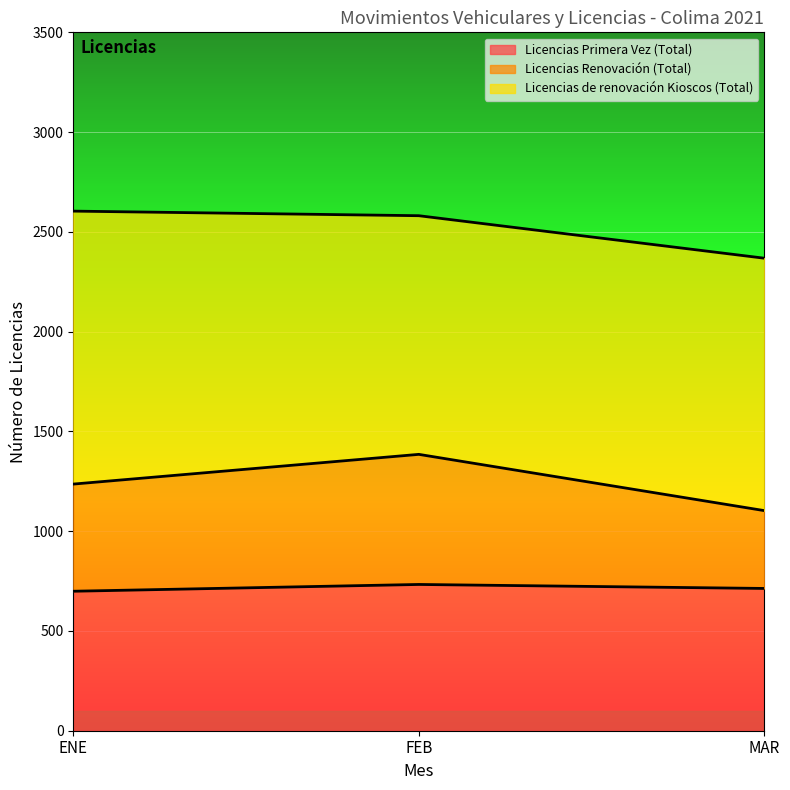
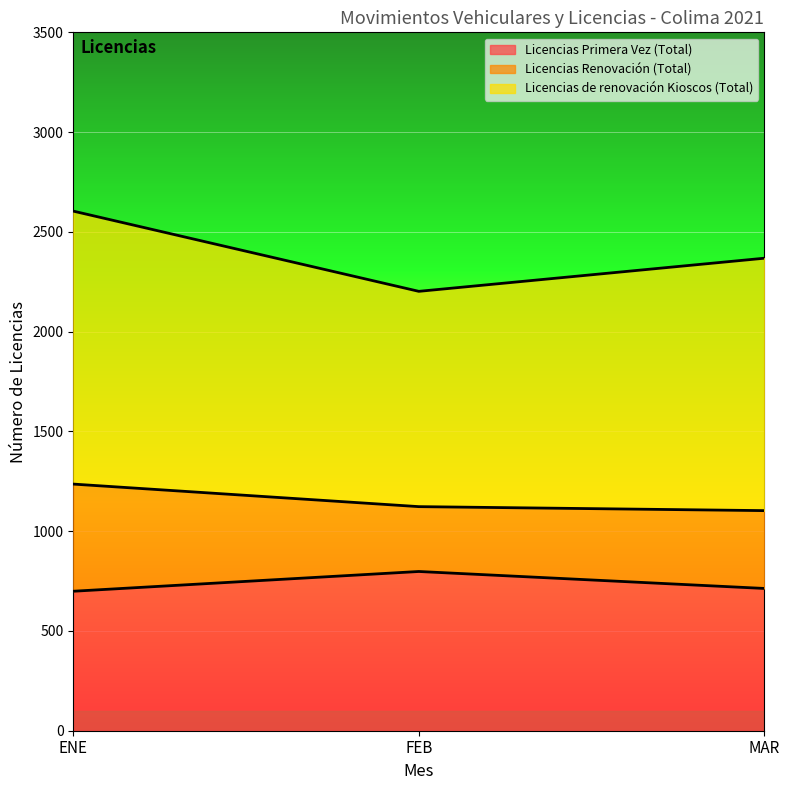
  {
    "Licencias Primera Vez (Total)": {
      "ENE": 700,
-     "FEB": 730,
+     "FEB": 800,
      "MAR": 710
    },
    "Licencias Renovación (Total)": {
      "ENE": 540,
-     "FEB": 650,
+     "FEB": 330,
      "MAR": 390
    },
    "Licencias de renovación Kioscos (Total)": {
      "ENE": 1370,
-     "FEB": 1200,
+     "FEB": 1080,
      "MAR": 1270
    }
  }
